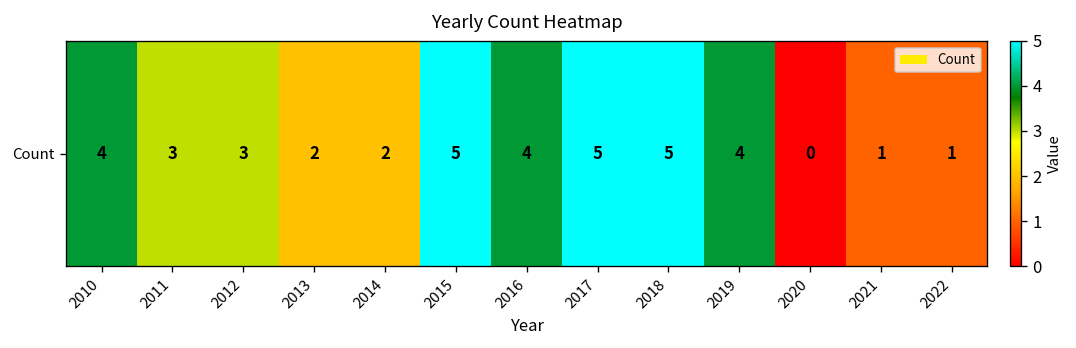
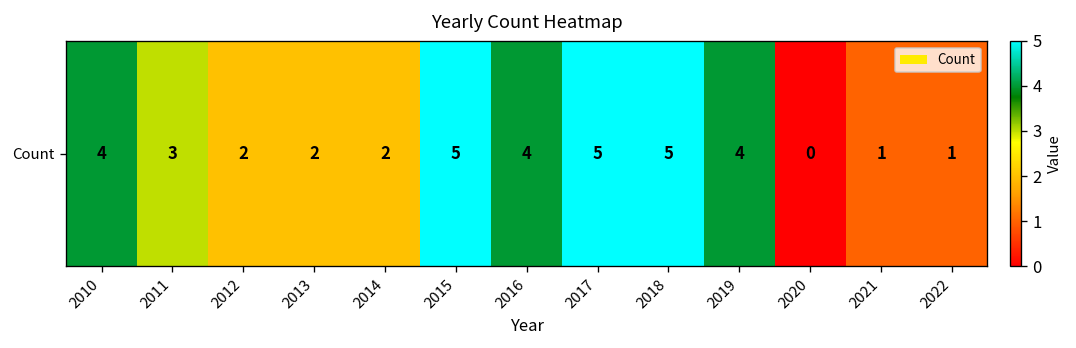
  {
    "Count": {
      "2010": 4,
      "2011": 3,
-     "2012": 3,
+     "2012": 2,
      "2013": 2,
      "2014": 2,
      "2015": 5,
      "2016": 4,
      "2017": 5,
      "2018": 5,
      "2019": 4,
      "2020": 0,
      "2021": 1,
      "2022": 1
    }
  }
